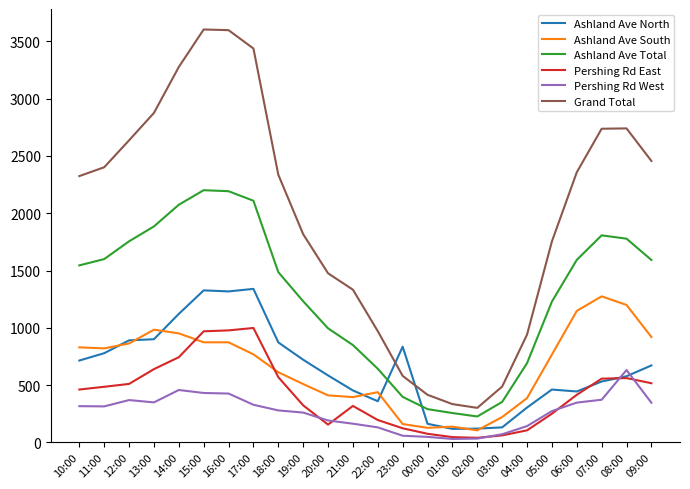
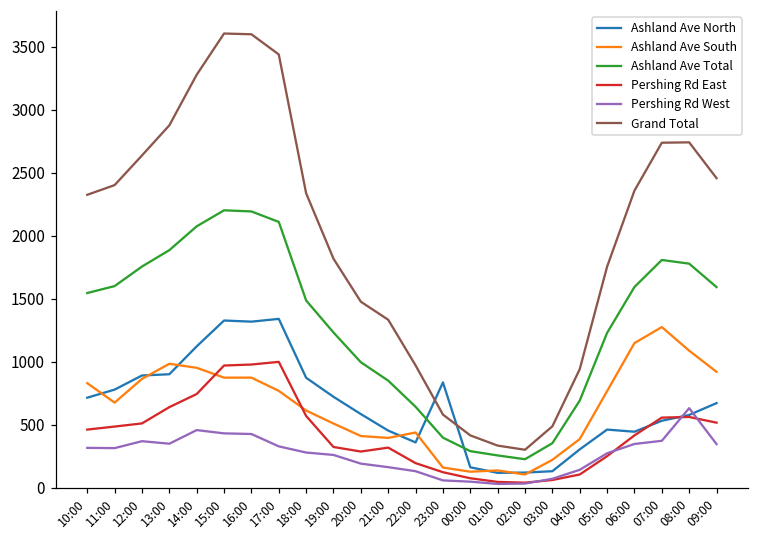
  {
    "Ashland Ave North": {
      "10:00": 720,
      "11:00": 780,
      "12:00": 890,
      "13:00": 900,
      "14:00": 1120,
      "15:00": 1330,
      "16:00": 1320,
      "17:00": 1340,
      "18:00": 870,
      "19:00": 720,
      "20:00": 590,
      "21:00": 450,
      "22:00": 360,
      "23:00": 840,
      "00:00": 160,
      "03:00": 130,
      "04:00": 310,
      "05:00": 460,
      "06:00": 450,
      "07:00": 530,
      "09:00": 670
    },
    "Ashland Ave South": {
      "10:00": 830,
-     "11:00": 820,
+     "11:00": 680,
      "12:00": 860,
      "13:00": 980,
      "14:00": 950,
      "15:00": 870,
      "16:00": 870,
      "17:00": 770,
      "18:00": 610,
      "19:00": 510,
      "20:00": 410,
      "21:00": 400,
      "22:00": 440,
      "23:00": 160,
      "00:00": 130,
      "03:00": 220,
      "04:00": 390,
      "05:00": 770,
      "06:00": 1150,
      "07:00": 1280,
-     "08:00": 1200,
+     "08:00": 1090,
      "09:00": 920
    },
    "Ashland Ave Total": {
      "10:00": 1550,
      "11:00": 1600,
      "12:00": 1760,
      "13:00": 1890,
      "14:00": 2070,
      "15:00": 2200,
      "16:00": 2190,
      "17:00": 2110,
      "18:00": 1490,
      "19:00": 1230,
      "20:00": 1000,
      "21:00": 850,
      "22:00": 640,
      "23:00": 400,
      "00:00": 290,
      "01:00": 260,
      "02:00": 230,
      "03:00": 350,
      "04:00": 690,
      "05:00": 1230,
      "06:00": 1590,
      "07:00": 1810,
      "08:00": 1780,
      "09:00": 1590
    },
    "Pershing Rd East": {
      "10:00": 460,
      "11:00": 490,
      "12:00": 510,
      "13:00": 640,
      "14:00": 740,
      "15:00": 970,
      "16:00": 980,
      "17:00": 1000,
      "18:00": 570,
      "19:00": 320,
-     "20:00": 160,
+     "20:00": 290,
      "21:00": 320,
      "22:00": 200,
      "23:00": 120,
      "00:00": 80,
      "04:00": 110,
      "05:00": 250,
      "06:00": 420,
      "07:00": 560,
      "09:00": 520
    },
    "Pershing Rd West": {
      "10:00": 320,
      "11:00": 320,
      "12:00": 370,
      "13:00": 350,
      "14:00": 460,
      "15:00": 430,
      "16:00": 430,
      "17:00": 330,
      "18:00": 280,
      "19:00": 260,
      "20:00": 190,
      "21:00": 160,
      "22:00": 130,
      "23:00": 60,
      "00:00": 50,
      "04:00": 140,
      "05:00": 270,
      "06:00": 350,
      "07:00": 370,
      "08:00": 630,
      "09:00": 350
    },
    "Grand Total": {
      "10:00": 2320,
      "11:00": 2400,
      "12:00": 2640,
      "13:00": 2880,
      "14:00": 3280,
      "15:00": 3600,
      "16:00": 3600,
      "17:00": 3440,
      "18:00": 2340,
      "19:00": 1820,
      "20:00": 1480,
      "21:00": 1330,
      "22:00": 970,
      "23:00": 580,
      "00:00": 420,
      "01:00": 340,
      "02:00": 300,
      "03:00": 490,
      "04:00": 940,
      "05:00": 1750,
      "06:00": 2360,
      "07:00": 2740,
      "08:00": 2740,
      "09:00": 2460
    }
  }
